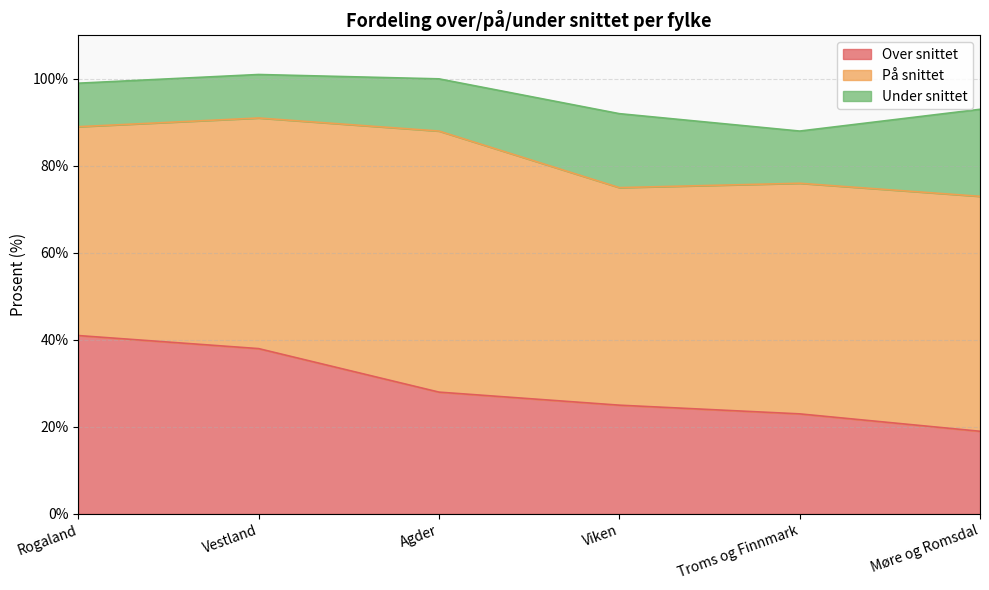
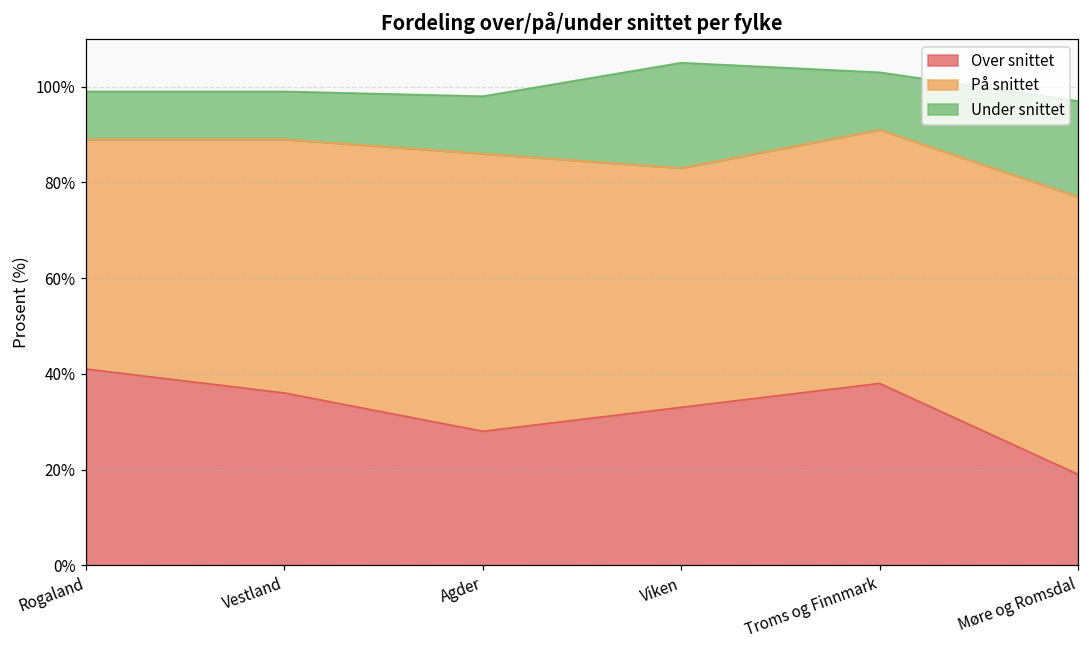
  {
    "Over snittet": {
      "Rogaland": "41%",
-     "Vestland": "38%",
+     "Vestland": "36%",
      "Agder": "28%",
-     "Viken": "25%",
-     "Troms og Finnmark": "23%",
+     "Viken": "33%",
+     "Troms og Finnmark": "38%",
      "Møre og Romsdal": "19%"
    },
    "På snittet": {
      "Rogaland": "48%",
      "Vestland": "53%",
-     "Agder": "60%",
+     "Agder": "58%",
      "Viken": "50%",
      "Troms og Finnmark": "53%",
-     "Møre og Romsdal": "54%"
+     "Møre og Romsdal": "58%"
    },
    "Under snittet": {
      "Rogaland": "10%",
      "Vestland": "10%",
      "Agder": "12%",
-     "Viken": "17%",
+     "Viken": "22%",
      "Troms og Finnmark": "12%",
      "Møre og Romsdal": "20%"
    }
  }
